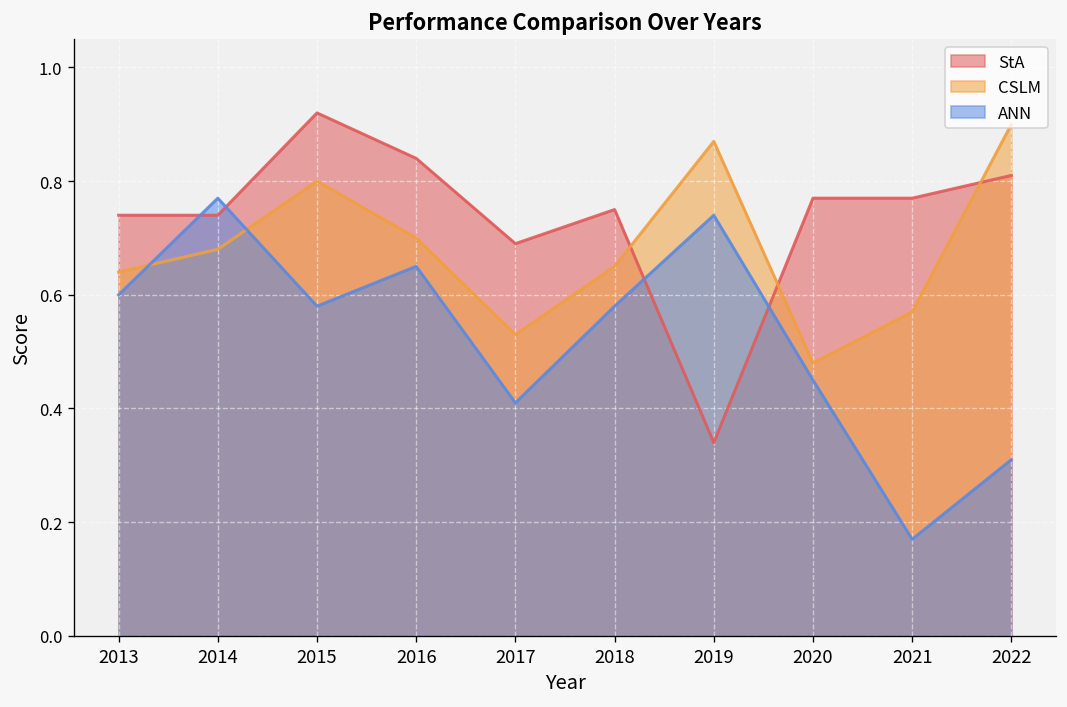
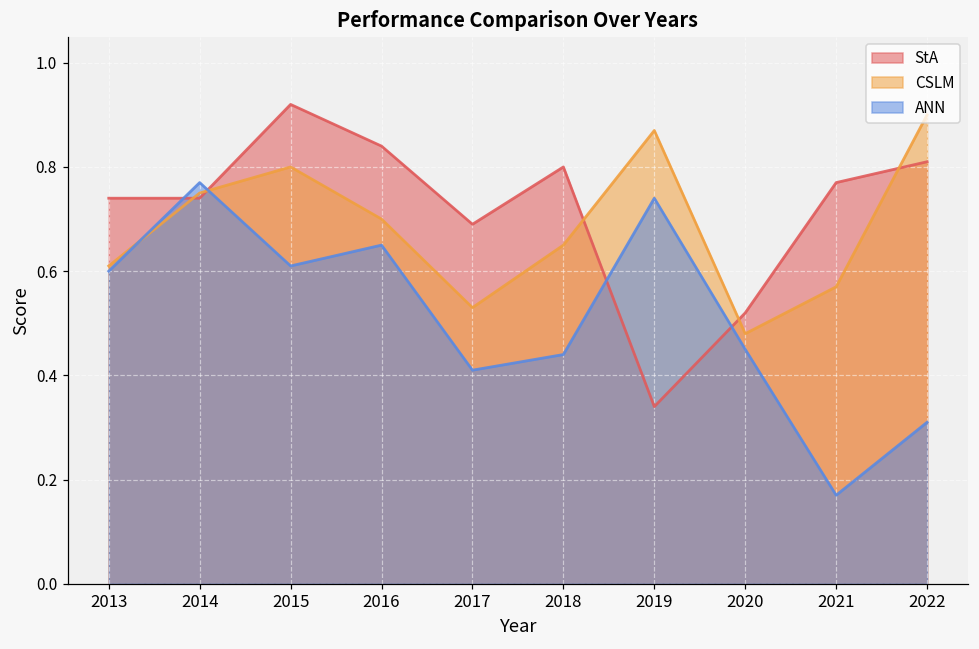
  {
    "StA": {
      "2013": 0.74,
      "2014": 0.74,
      "2015": 0.92,
      "2016": 0.84,
      "2017": 0.69,
-     "2018": 0.75,
+     "2018": 0.80,
      "2019": 0.34,
-     "2020": 0.77,
+     "2020": 0.52,
      "2021": 0.77,
      "2022": 0.81
    },
    "CSLM": {
-     "2013": 0.64,
-     "2014": 0.68,
+     "2013": 0.61,
+     "2014": 0.75,
      "2015": 0.80,
      "2016": 0.70,
      "2017": 0.53,
      "2018": 0.65,
      "2019": 0.87,
      "2020": 0.48,
      "2021": 0.57
    },
    "ANN": {
      "2013": 0.60,
      "2014": 0.77,
-     "2015": 0.58,
+     "2015": 0.61,
      "2016": 0.65,
      "2017": 0.41,
-     "2018": 0.58,
+     "2018": 0.44,
      "2019": 0.74,
      "2020": 0.45,
      "2021": 0.17,
      "2022": 0.31
    }
  }
